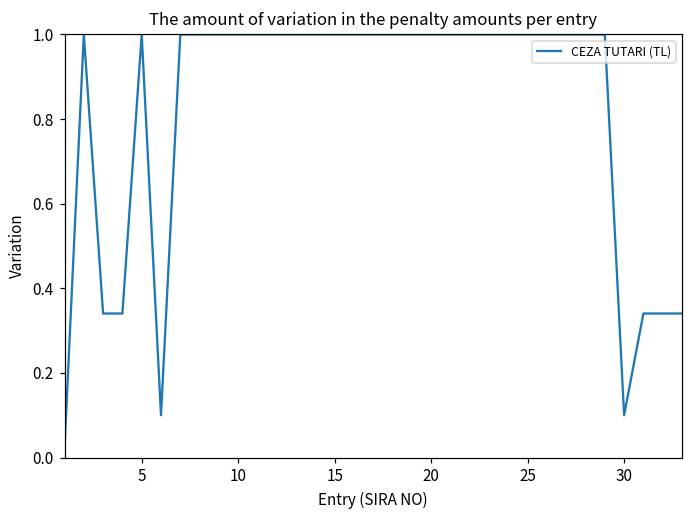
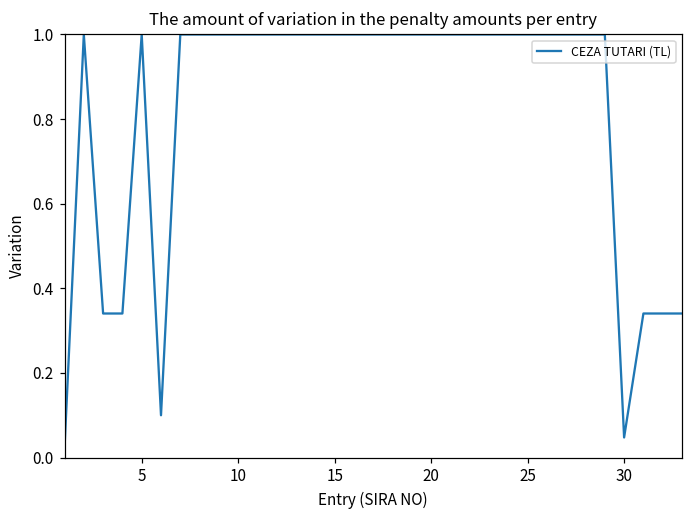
  {
    "5": 1.00,
    "10": 1.00,
    "15": 1.00,
    "20": 1.00,
    "25": 1.00,
-   "30": 0.10
+   "30": 0.05
  }
